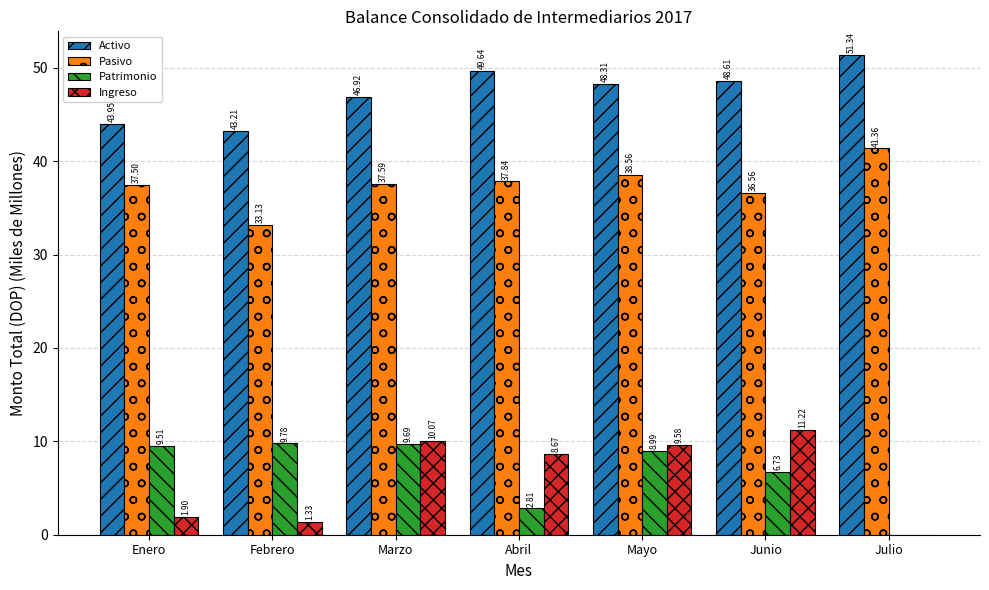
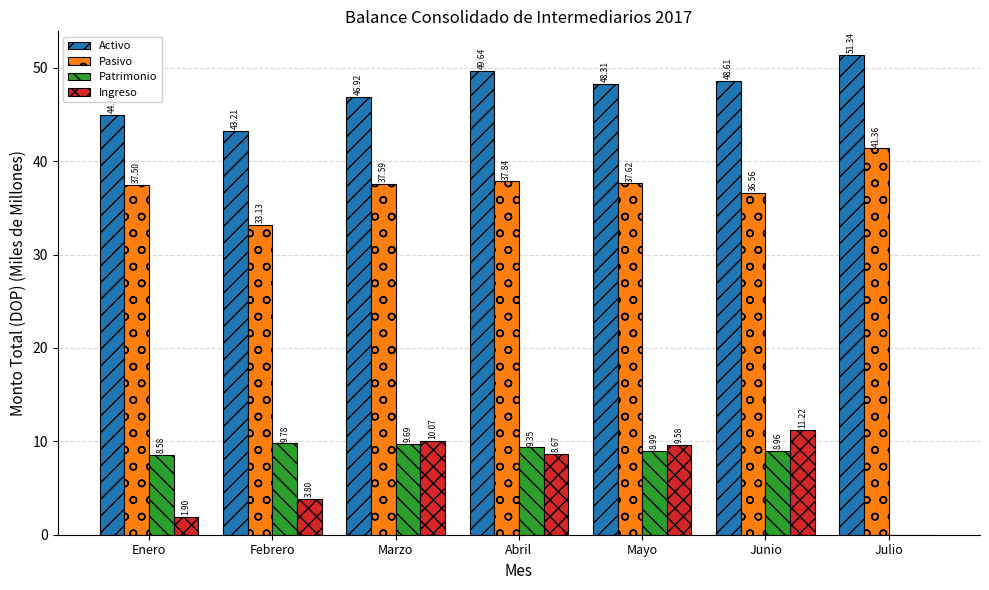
  {
    "Activo": {
-     "Enero": 44
+     "Enero": 45
    },
    "Pasivo": {
      "Enero": 37.50,
      "Febrero": 33.13,
      "Marzo": 37.59,
      "Abril": 37.84,
-     "Mayo": 38.56,
+     "Mayo": 37.62,
      "Junio": 36.56,
      "Julio": 41.36
    },
    "Patrimonio": {
-     "Enero": 9.51,
+     "Enero": 8.58,
      "Febrero": 9.78,
      "Marzo": 9.69,
-     "Abril": 2.81,
+     "Abril": 9.35,
      "Mayo": 8.99,
-     "Junio": 6.73
+     "Junio": 8.96
    },
    "Ingreso": {
      "Enero": 1.90,
-     "Febrero": 1.33,
+     "Febrero": 3.80,
      "Marzo": 10.07,
      "Abril": 8.67,
      "Mayo": 9.58,
      "Junio": 11.22
    }
  }
